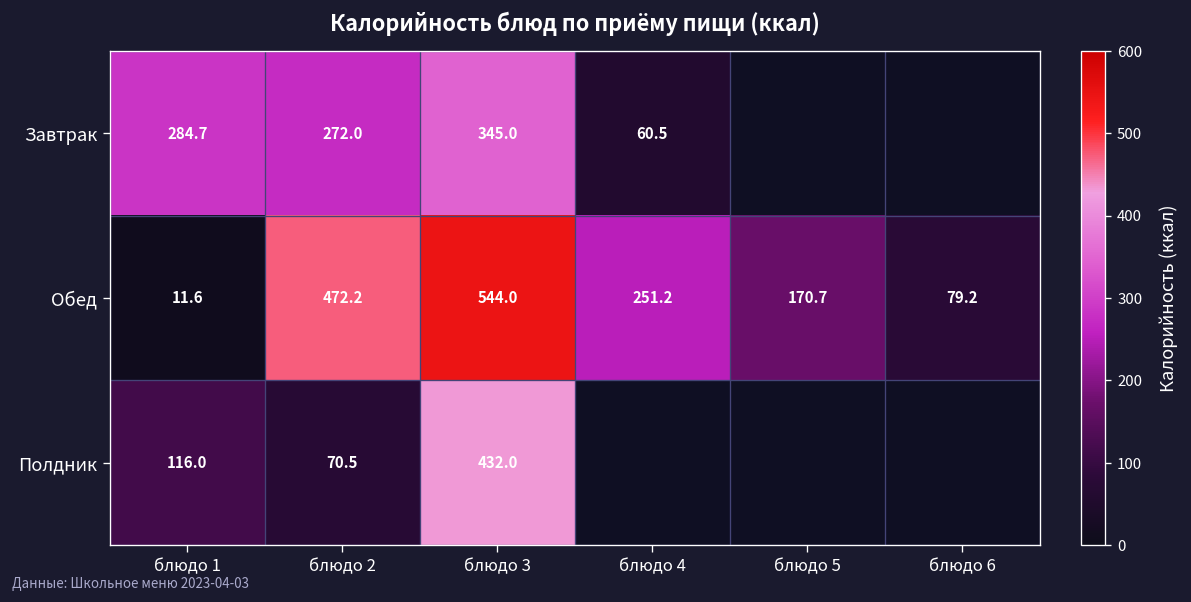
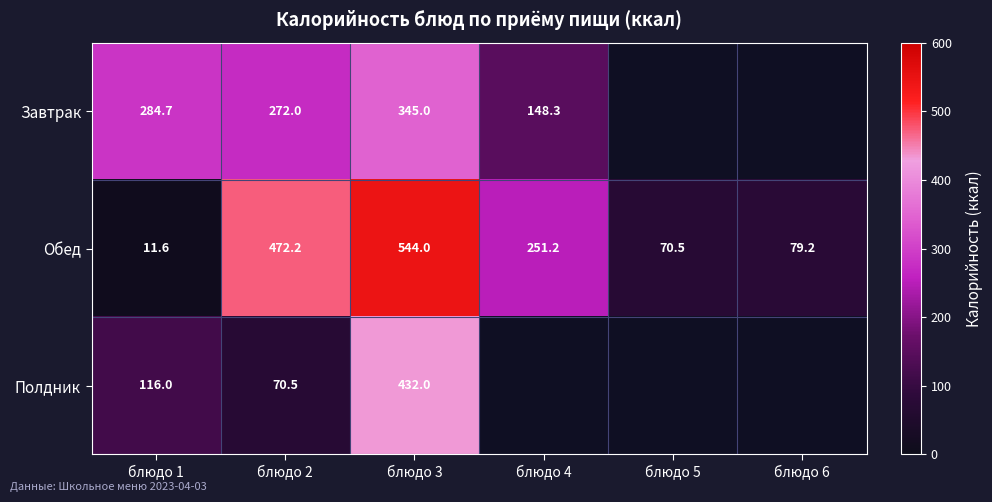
  {
    "Завтрак": {
      "блюдо 1": 284.7,
      "блюдо 2": 272.0,
      "блюдо 3": 345.0,
-     "блюдо 4": 60.5
+     "блюдо 4": 148.3
    },
    "Обед": {
      "блюдо 1": 11.6,
      "блюдо 2": 472.2,
      "блюдо 3": 544.0,
      "блюдо 4": 251.2,
-     "блюдо 5": 170.7,
+     "блюдо 5": 70.5,
      "блюдо 6": 79.2
    },
    "Полдник": {
      "блюдо 1": 116.0,
      "блюдо 2": 70.5,
      "блюдо 3": 432.0
    }
  }
